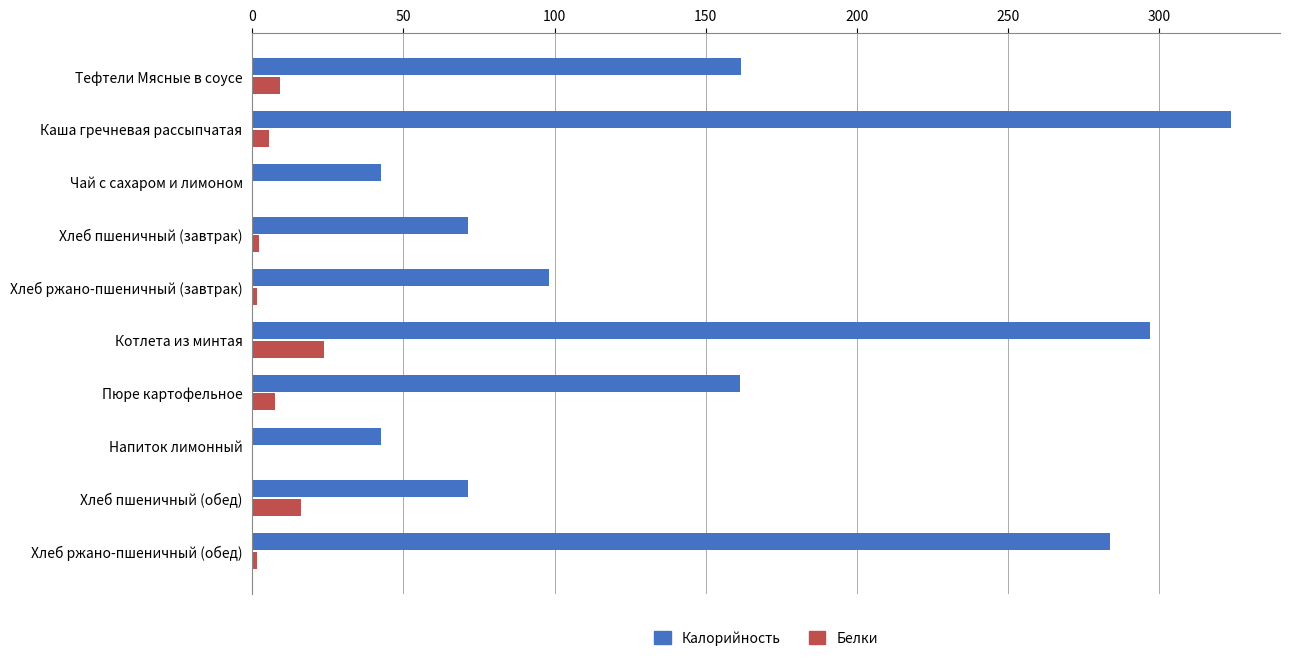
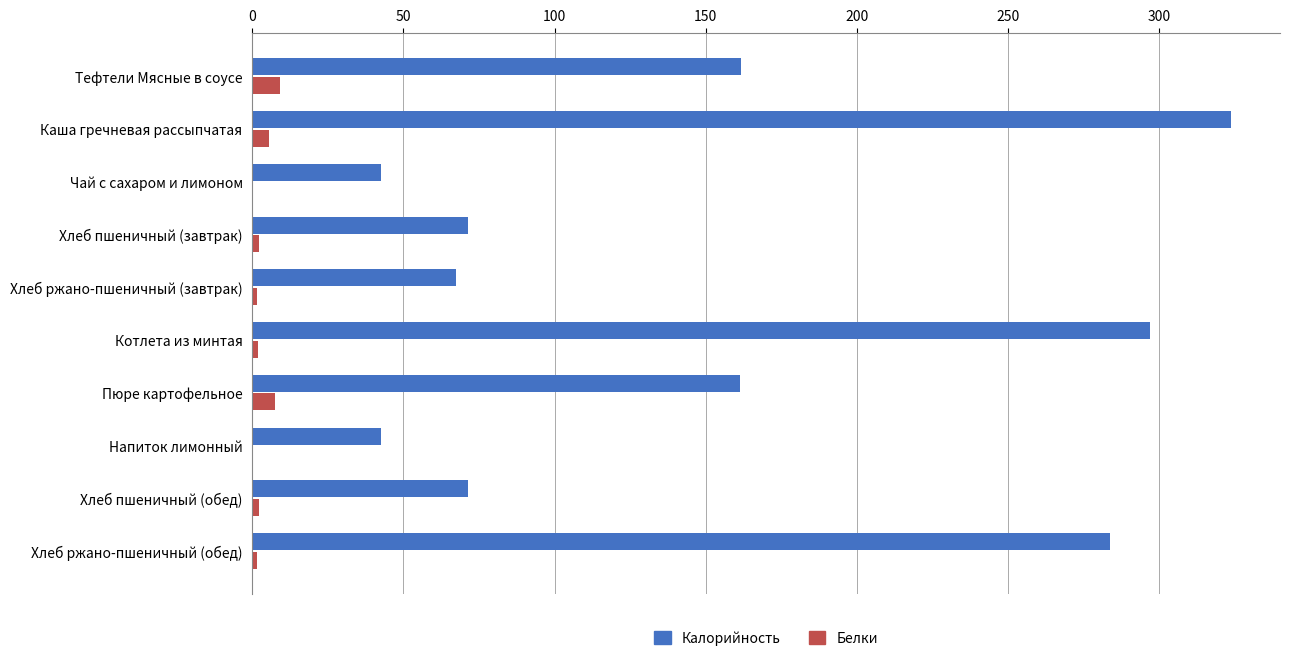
  {
    "Калорийность": {
      "Тефтели Мясные в соусе": 162,
      "Каша гречневая рассыпчатая": 324,
      "Чай с сахаром и лимоном": 43,
      "Хлеб пшеничный (завтрак)": 71,
-     "Хлеб ржано-пшеничный (завтрак)": 98,
+     "Хлеб ржано-пшеничный (завтрак)": 67,
      "Котлета из минтая": 297,
      "Пюре картофельное": 161,
      "Напиток лимонный": 43,
      "Хлеб пшеничный (обед)": 71,
      "Хлеб ржано-пшеничный (обед)": 284
    },
    "Белки": {
      "Тефтели Мясные в соусе": 9,
      "Каша гречневая рассыпчатая": 5,
      "Хлеб пшеничный (завтрак)": 2,
      "Хлеб ржано-пшеничный (завтрак)": 1,
-     "Котлета из минтая": 24,
+     "Котлета из минтая": 2,
      "Пюре картофельное": 8,
-     "Хлеб пшеничный (обед)": 16,
+     "Хлеб пшеничный (обед)": 2,
      "Хлеб ржано-пшеничный (обед)": 1
    }
  }
